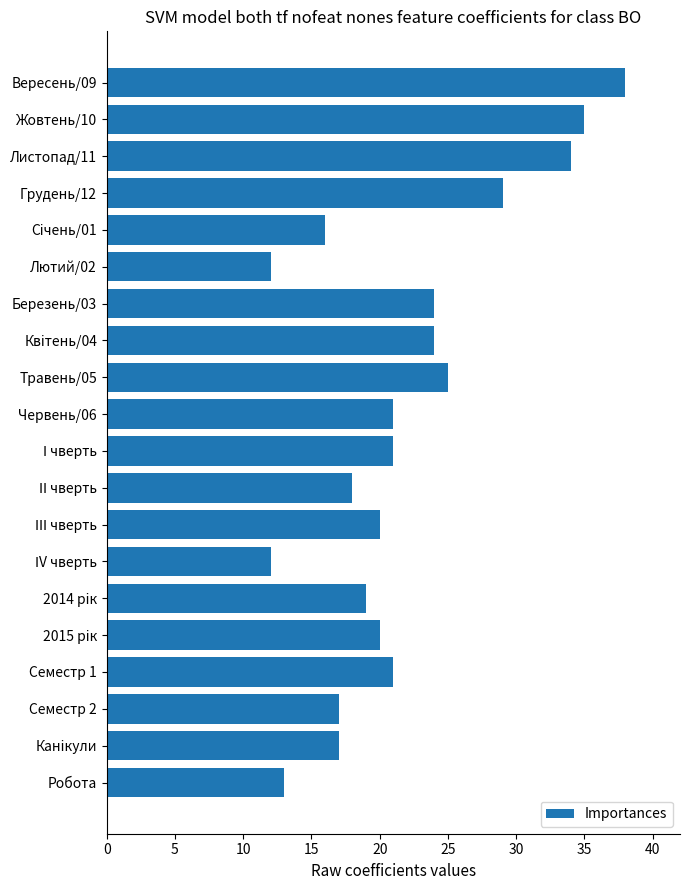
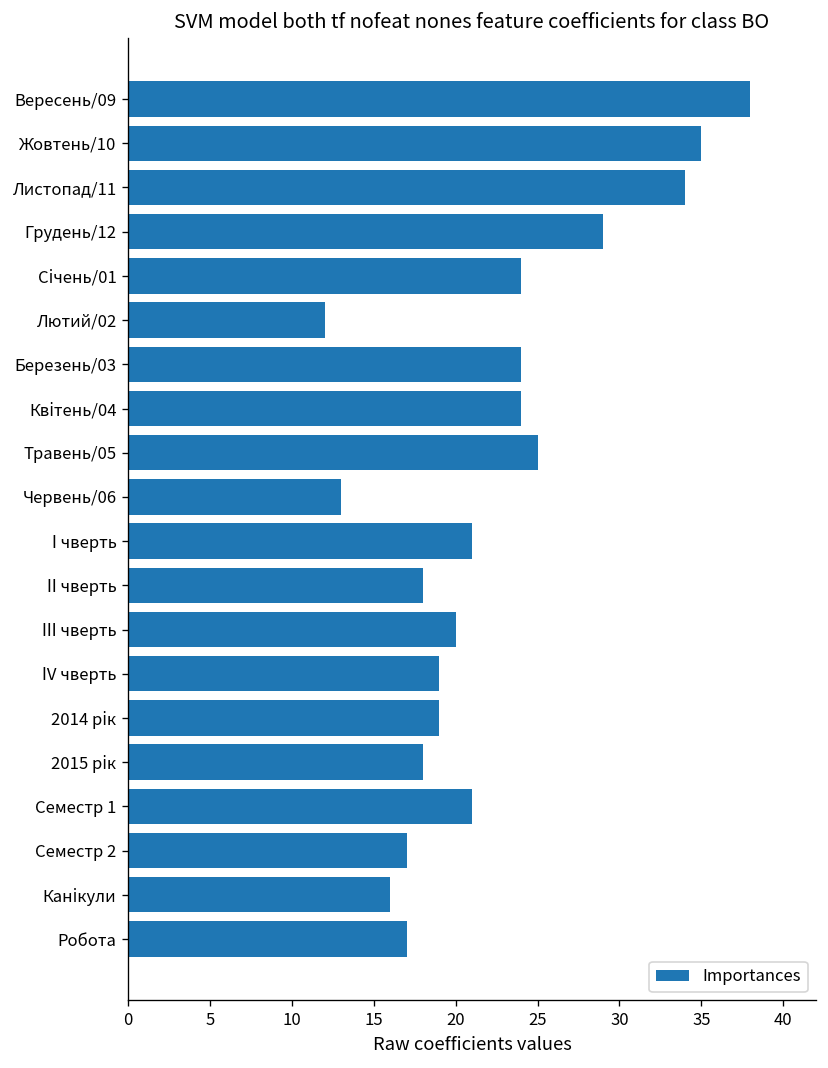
  {
    "Вересень/09": 38,
    "Жовтень/10": 35,
    "Листопад/11": 34,
    "Грудень/12": 29,
-   "Січень/01": 16,
+   "Січень/01": 24,
    "Лютий/02": 12,
    "Березень/03": 24,
    "Квітень/04": 24,
    "Травень/05": 25,
-   "Червень/06": 21,
+   "Червень/06": 13,
    "І чверть": 21,
    "ІІ чверть": 18,
    "ІІІ чверть": 20,
-   "ІV чверть": 12,
+   "ІV чверть": 19,
    "2014 рік": 19,
-   "2015 рік": 20,
+   "2015 рік": 18,
    "Семестр 1": 21,
    "Семестр 2": 17,
-   "Канікули": 17,
-   "Робота": 13
+   "Канікули": 16,
+   "Робота": 17
  }
